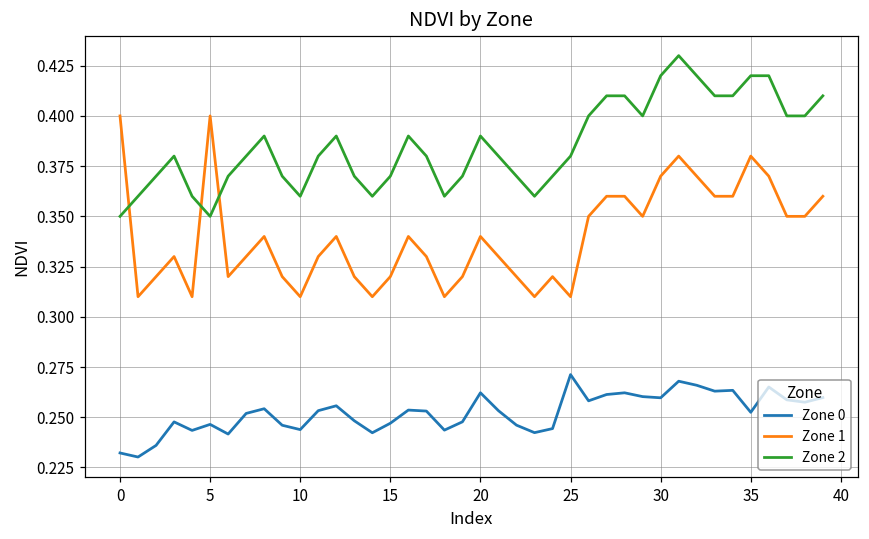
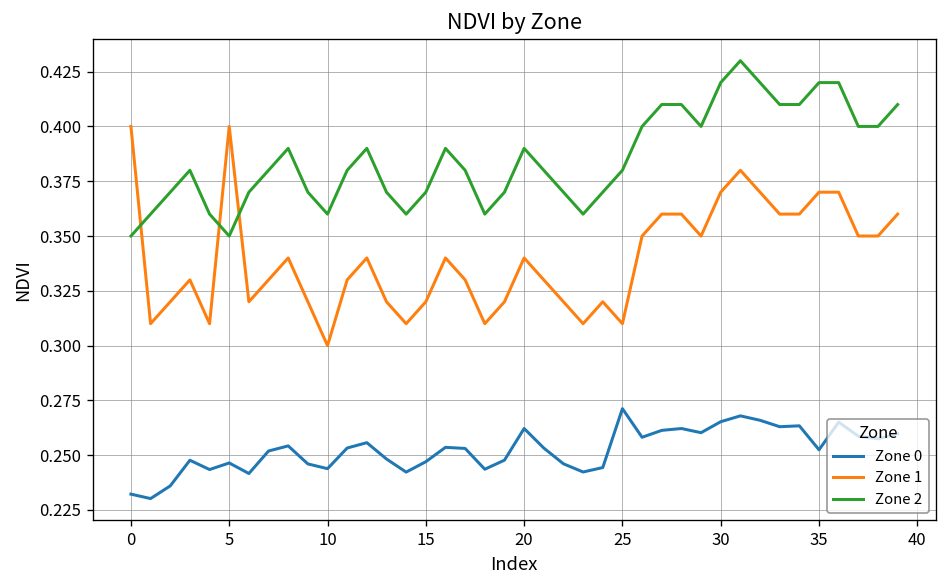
  {
    "Zone 0": {
      "0": 0.232,
      "5": 0.246,
      "10": 0.244,
      "15": 0.247,
      "20": 0.262,
      "25": 0.271,
-     "30": 0.260,
+     "30": 0.265,
      "35": 0.252
    },
    "Zone 1": {
      "0": 0.40,
      "5": 0.40,
-     "10": 0.31,
+     "10": 0.30,
      "15": 0.32,
      "20": 0.34,
      "25": 0.31,
      "30": 0.37,
-     "35": 0.38
+     "35": 0.37
    },
    "Zone 2": {
      "0": 0.350,
      "5": 0.350,
      "10": 0.360,
      "15": 0.370,
      "20": 0.390,
      "25": 0.380,
      "30": 0.420,
      "35": 0.420
    }
  }
